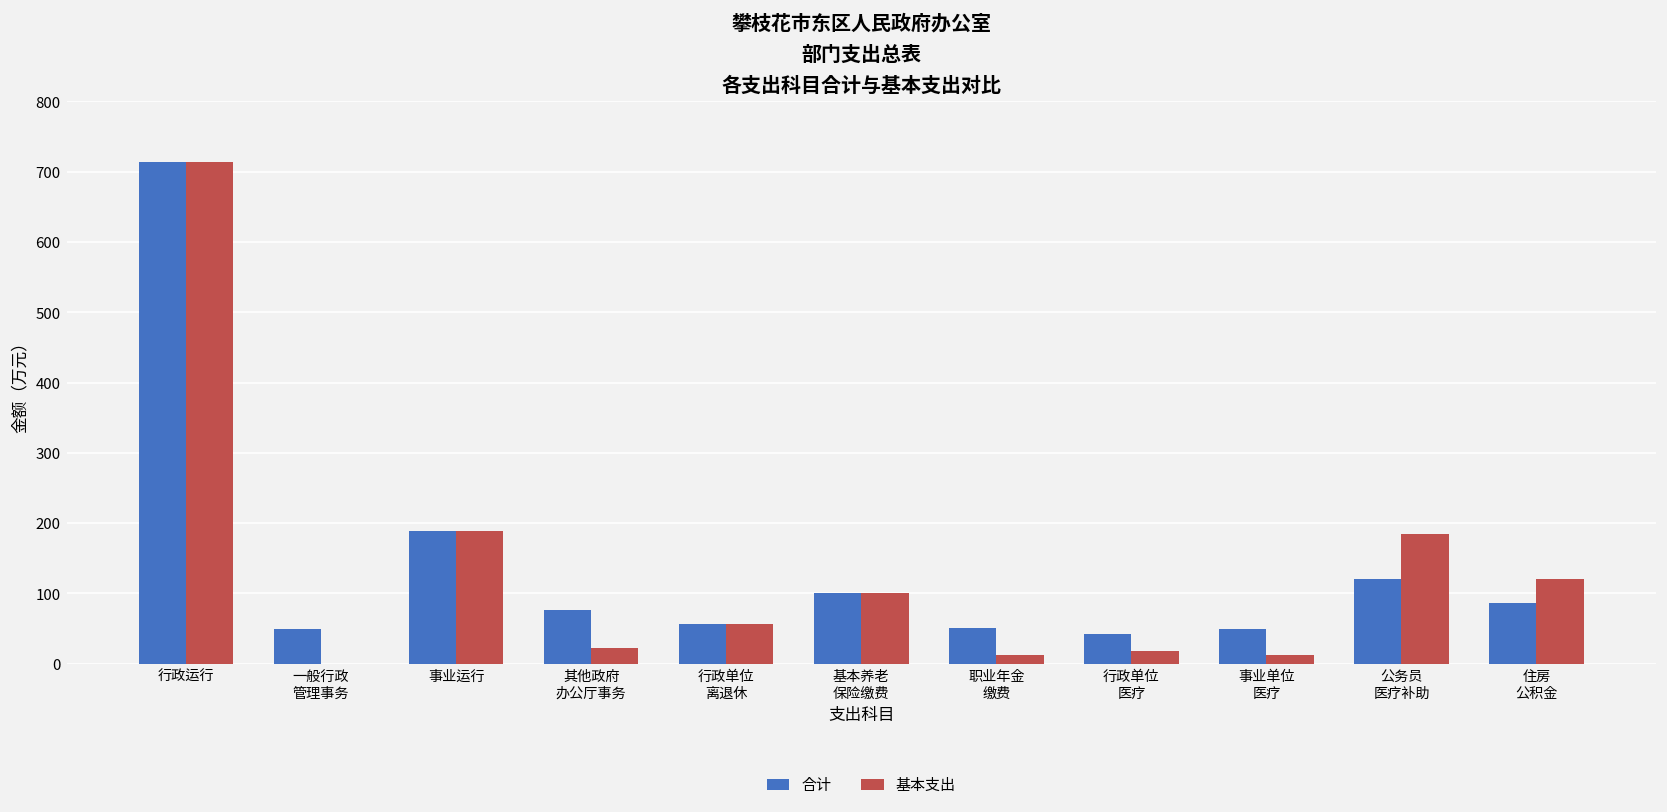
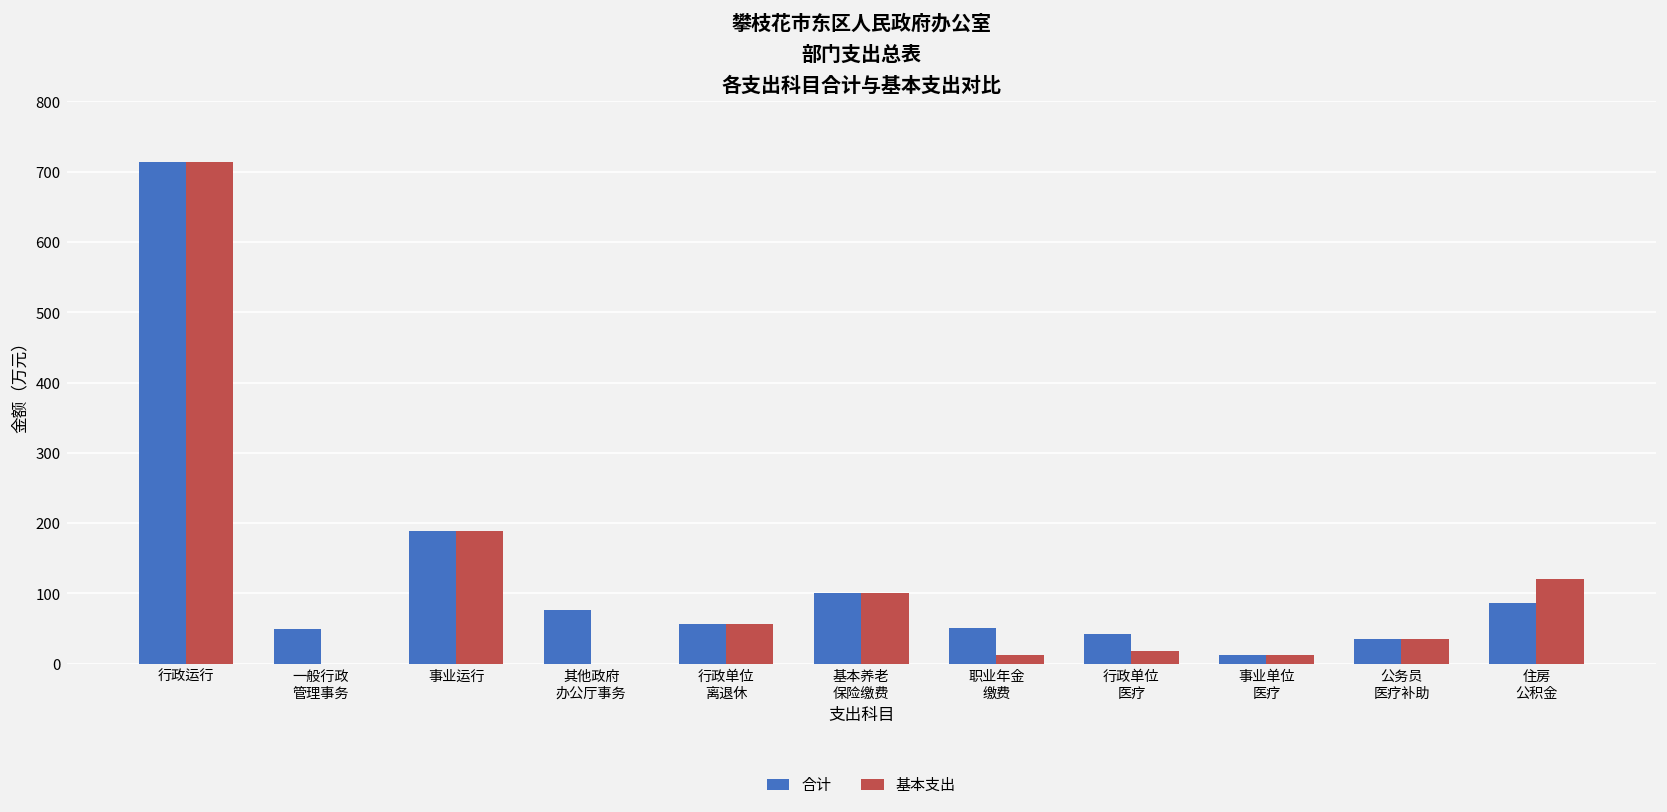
  {
    "合计": {
      "行政运行": 710,
      "一般行政 管理事务": 50,
      "事业运行": 190,
      "其他政府 办公厅事务": 80,
      "行政单位 离退休": 60,
      "基本养老 保险缴费": 100,
      "职业年金 缴费": 50,
      "行政单位 医疗": 40,
-     "事业单位 医疗": 50,
-     "公务员 医疗补助": 120,
+     "事业单位 医疗": 10,
+     "公务员 医疗补助": 30,
      "住房 公积金": 90
    },
    "基本支出": {
      "行政运行": 710,
      "一般行政 管理事务": 0,
      "事业运行": 190,
-     "其他政府 办公厅事务": 20,
+     "其他政府 办公厅事务": 0,
      "行政单位 离退休": 60,
      "基本养老 保险缴费": 100,
      "职业年金 缴费": 10,
      "行政单位 医疗": 20,
      "事业单位 医疗": 10,
-     "公务员 医疗补助": 180,
+     "公务员 医疗补助": 30,
      "住房 公积金": 120
    }
  }
